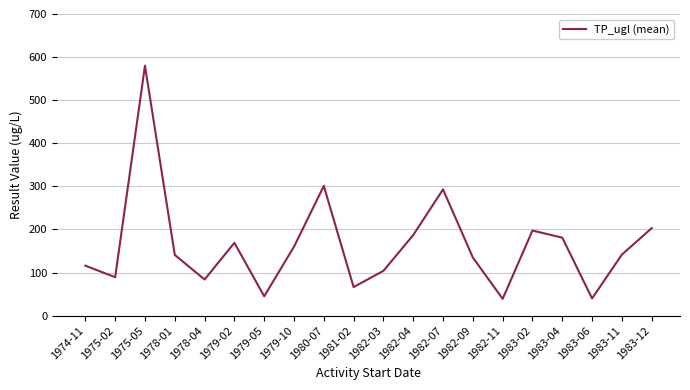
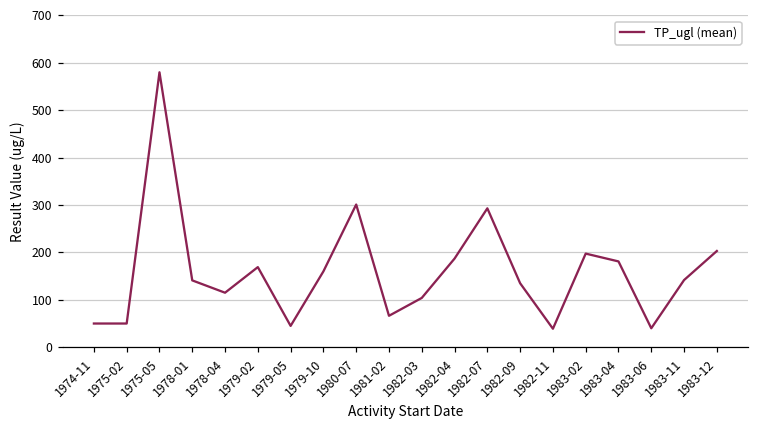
  {
-   "1974-11": 120,
-   "1975-02": 90,
+   "1974-11": 50,
+   "1975-02": 50,
    "1975-05": 580,
    "1978-01": 140,
-   "1978-04": 80,
+   "1978-04": 120,
    "1979-02": 170,
    "1979-05": 50,
    "1979-10": 160,
    "1980-07": 300,
    "1981-02": 70,
    "1982-03": 100,
    "1982-04": 190,
    "1982-07": 290,
    "1982-09": 140,
    "1982-11": 40,
    "1983-02": 200,
    "1983-04": 180,
    "1983-06": 40,
    "1983-11": 140,
    "1983-12": 200
  }
